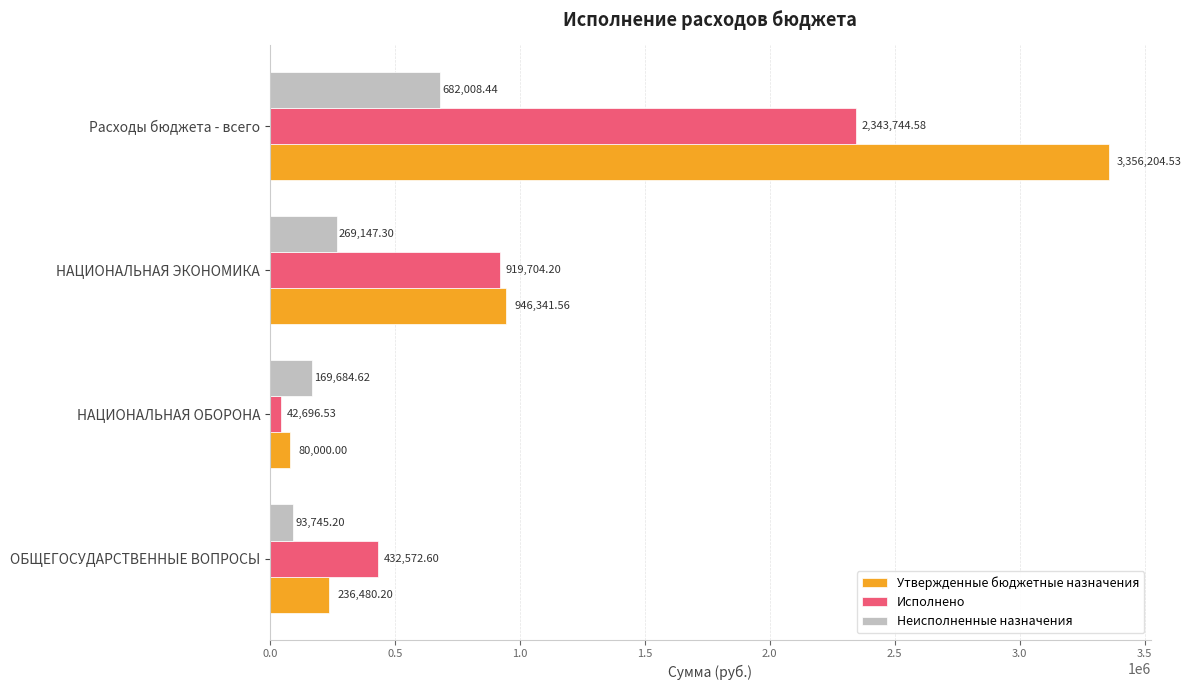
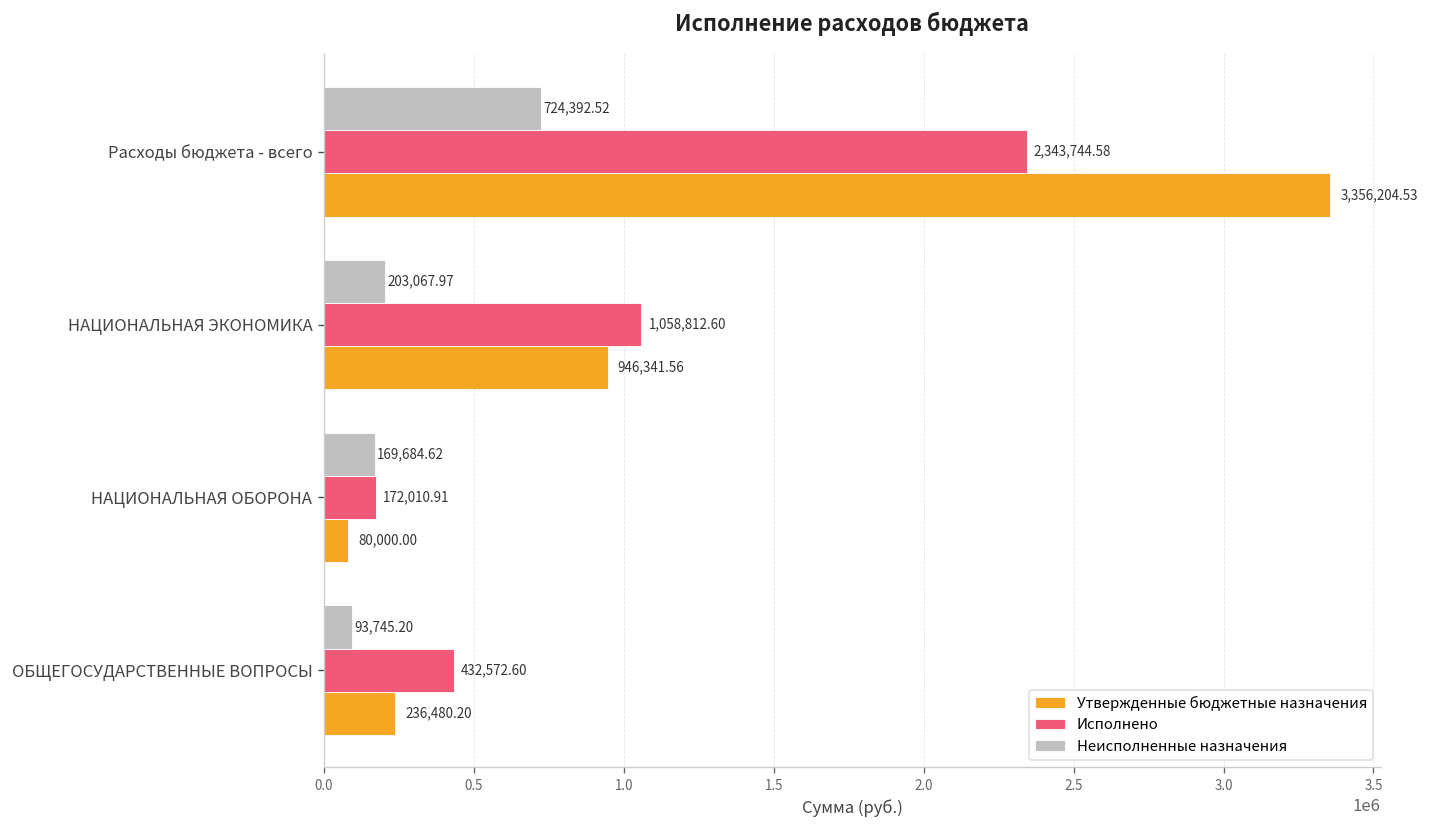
  {
    "Утвержденные бюджетные назначения": {
      "Расходы бюджета - всего": "3,356,204.53",
      "НАЦИОНАЛЬНАЯ ЭКОНОМИКА": "946,341.56",
      "НАЦИОНАЛЬНАЯ ОБОРОНА": "80,000.00",
      "ОБЩЕГОСУДАРСТВЕННЫЕ ВОПРОСЫ": "236,480.20"
    },
    "Исполнено": {
      "Расходы бюджета - всего": "2,343,744.58",
-     "НАЦИОНАЛЬНАЯ ЭКОНОМИКА": "919,704.20",
-     "НАЦИОНАЛЬНАЯ ОБОРОНА": "42,696.53",
+     "НАЦИОНАЛЬНАЯ ЭКОНОМИКА": "1,058,812.60",
+     "НАЦИОНАЛЬНАЯ ОБОРОНА": "172,010.91",
      "ОБЩЕГОСУДАРСТВЕННЫЕ ВОПРОСЫ": "432,572.60"
    },
    "Неисполненные назначения": {
-     "Расходы бюджета - всего": "682,008.44",
-     "НАЦИОНАЛЬНАЯ ЭКОНОМИКА": "269,147.30",
+     "Расходы бюджета - всего": "724,392.52",
+     "НАЦИОНАЛЬНАЯ ЭКОНОМИКА": "203,067.97",
      "НАЦИОНАЛЬНАЯ ОБОРОНА": "169,684.62",
      "ОБЩЕГОСУДАРСТВЕННЫЕ ВОПРОСЫ": "93,745.20"
    }
  }
